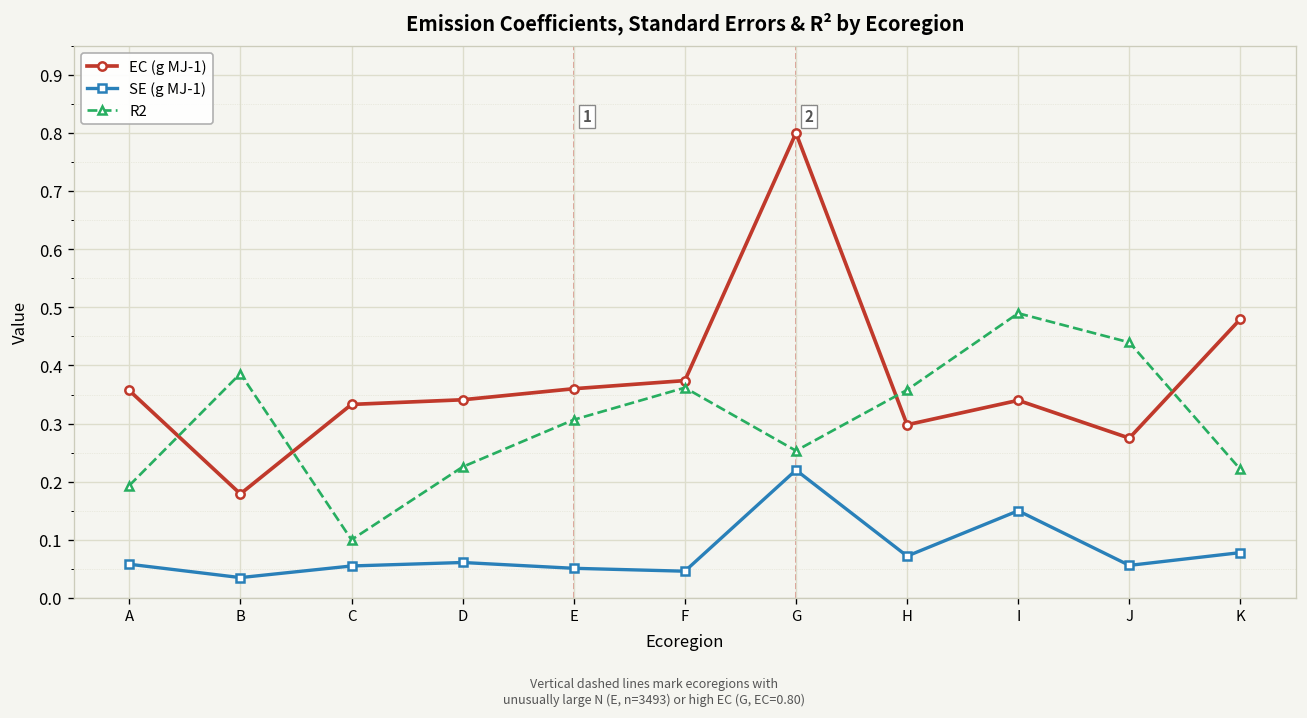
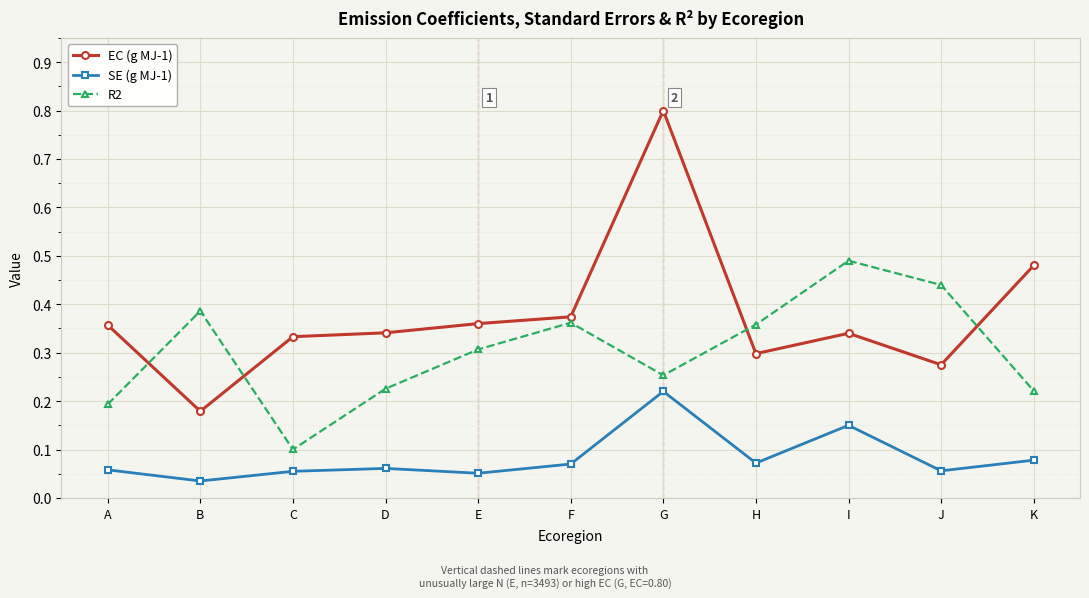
  {
    "EC (g MJ-1)": {
      "A": 0.36,
      "B": 0.18,
      "C": 0.33,
      "D": 0.34,
      "E": 0.36,
      "F": 0.37,
      "H": 0.30,
      "I": 0.34,
      "J": 0.28,
      "K": 0.48
    },
    "SE (g MJ-1)": {
      "A": 0.06,
      "B": 0.04,
      "C": 0.06,
      "D": 0.06,
      "E": 0.05,
-     "F": 0.05,
+     "F": 0.07,
      "G": 0.22,
      "H": 0.07,
      "I": 0.15,
      "J": 0.06,
      "K": 0.08
    },
    "R2": {
      "A": 0.19,
      "B": 0.39,
      "C": 0.10,
      "D": 0.23,
      "E": 0.31,
      "F": 0.36,
      "G": 0.25,
      "H": 0.36,
      "I": 0.49,
      "J": 0.44,
      "K": 0.22
    }
  }
